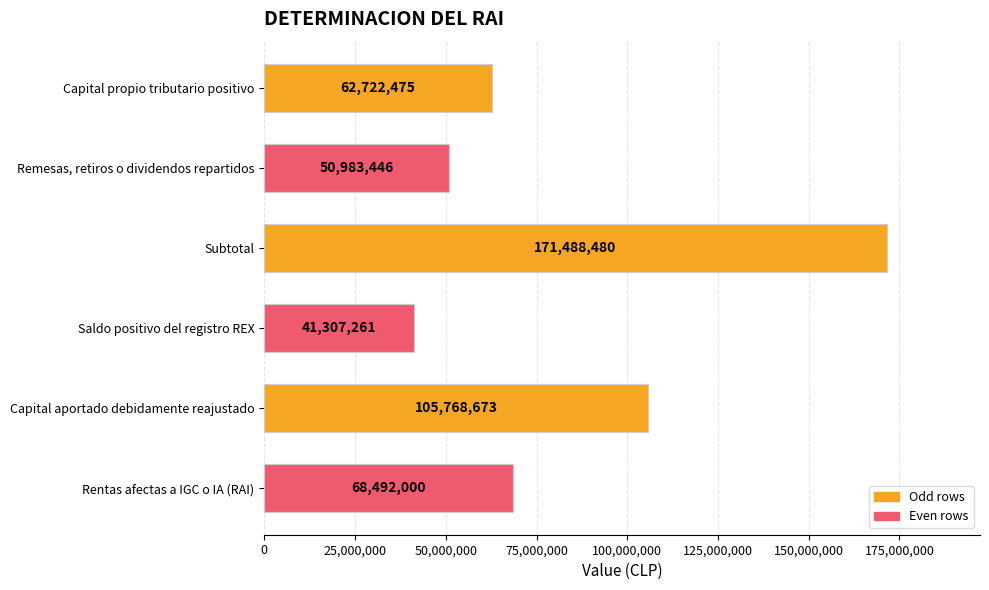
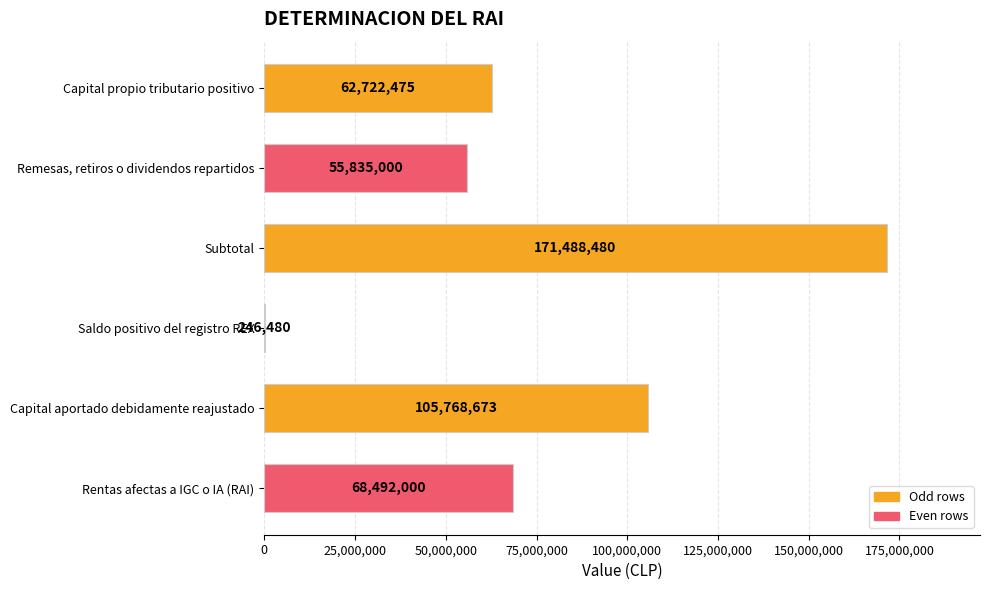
  {
    "Capital propio tributario positivo": "62,722,475",
-   "Remesas, retiros o dividendos repartidos": "50,983,446",
+   "Remesas, retiros o dividendos repartidos": "55,835,000",
    "Subtotal": "171,488,480",
-   "Saldo positivo del registro REX": "41,307,261",
+   "Saldo positivo del registro REX": "246,480",
    "Capital aportado debidamente reajustado": "105,768,673",
    "Rentas afectas a IGC o IA (RAI)": "68,492,000"
  }
